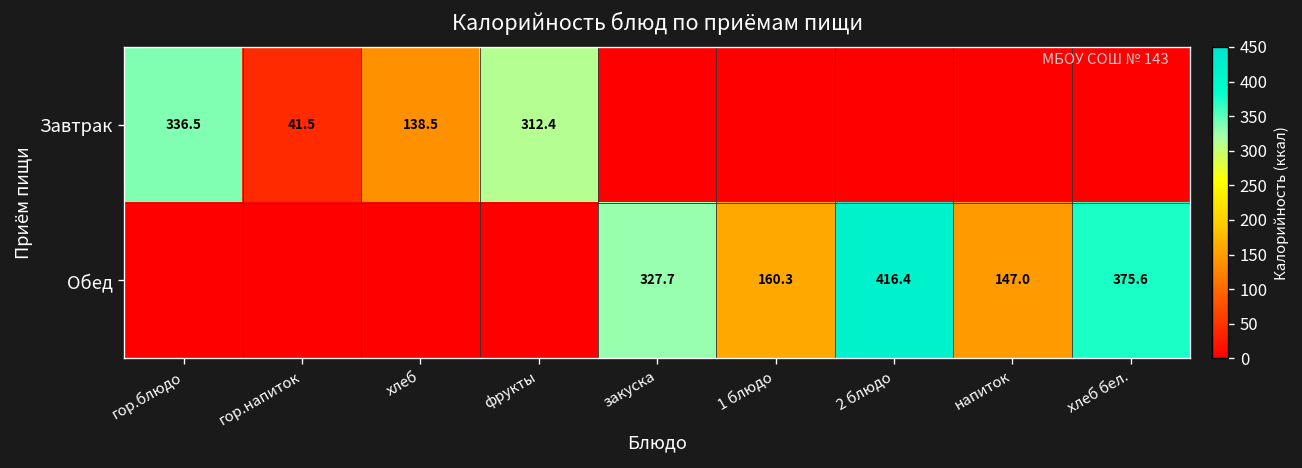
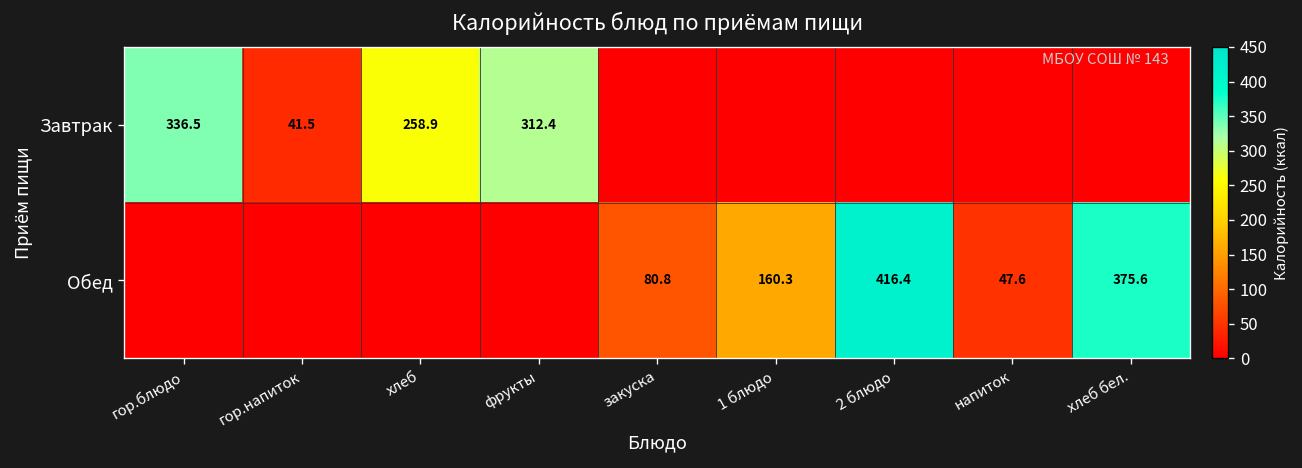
  {
    "Завтрак": {
      "гор.блюдо": 336.5,
      "гор.напиток": 41.5,
-     "хлеб": 138.5,
+     "хлеб": 258.9,
      "фрукты": 312.4,
      "хлеб бел.": 143
    },
    "Обед": {
-     "закуска": 327.7,
+     "закуска": 80.8,
      "1 блюдо": 160.3,
      "2 блюдо": 416.4,
-     "напиток": 147.0,
+     "напиток": 47.6,
      "хлеб бел.": 375.6
    }
  }
